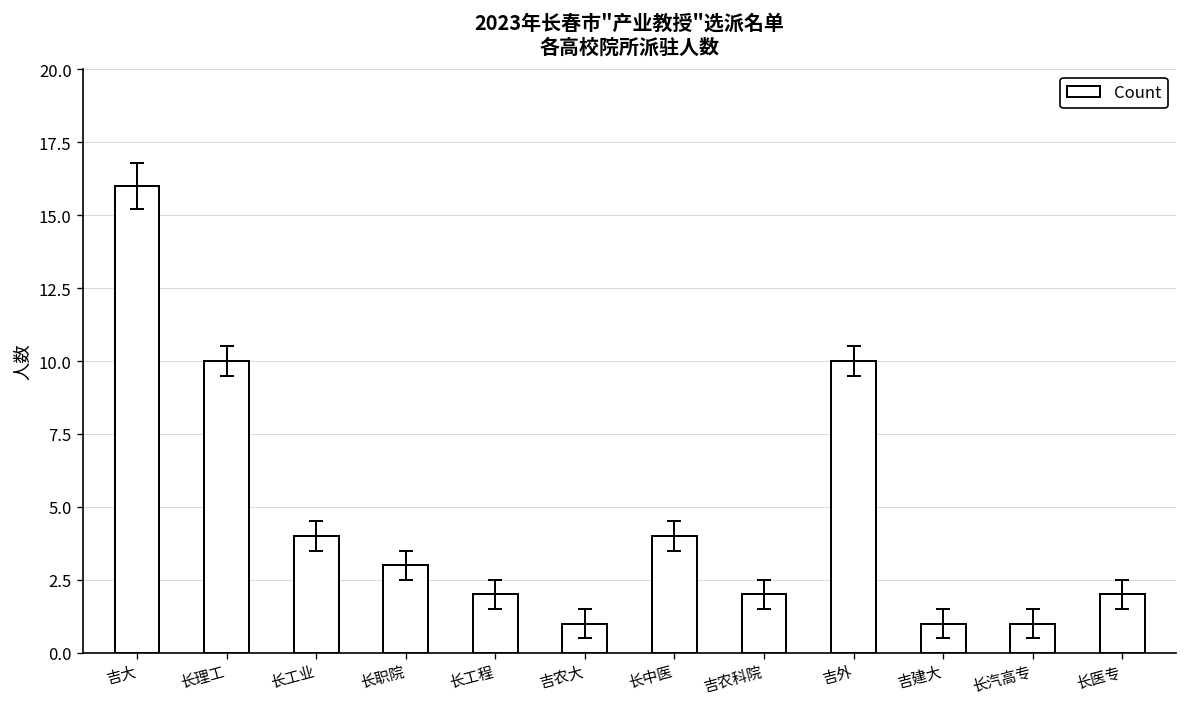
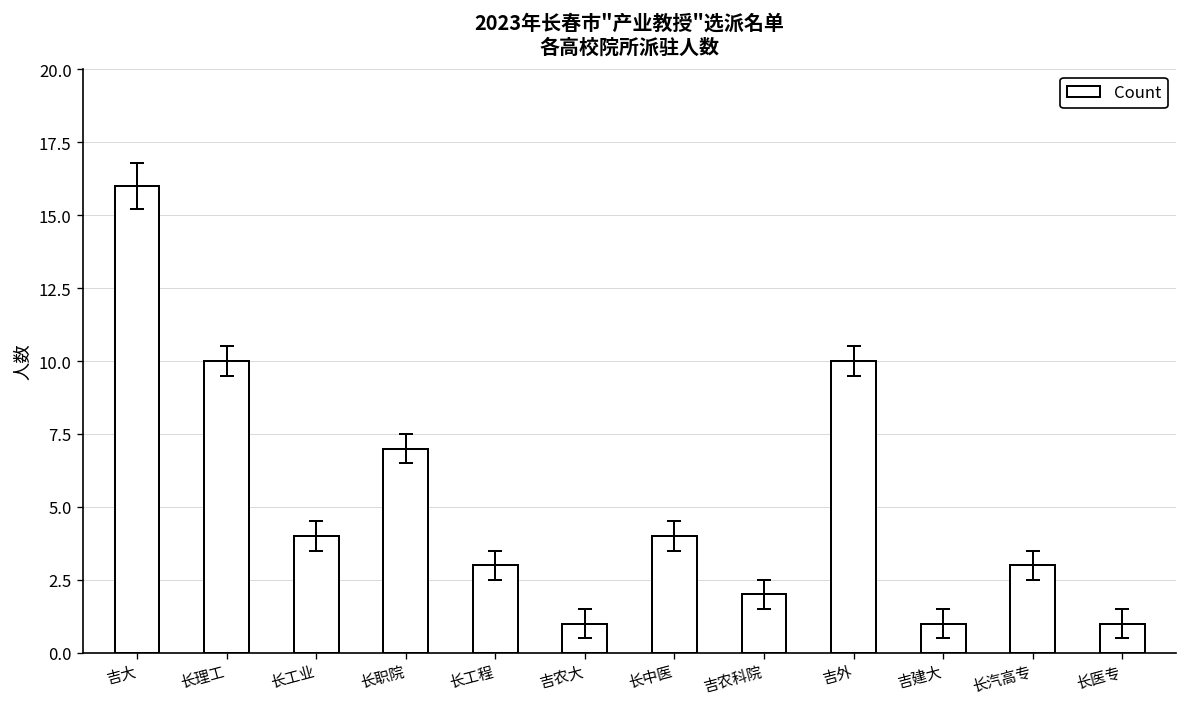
  {
    "Count": {
      "吉大": 16,
      "长理工": 10,
      "长工业": 4,
-     "长职院": 3,
-     "长工程": 2,
+     "长职院": 7,
+     "长工程": 3,
      "吉农大": 1,
      "长中医": 4,
      "吉农科院": 2,
      "吉外": 10,
      "吉建大": 1,
-     "长汽高专": 1,
-     "长医专": 2
+     "长汽高专": 3,
+     "长医专": 1
    }
  }
